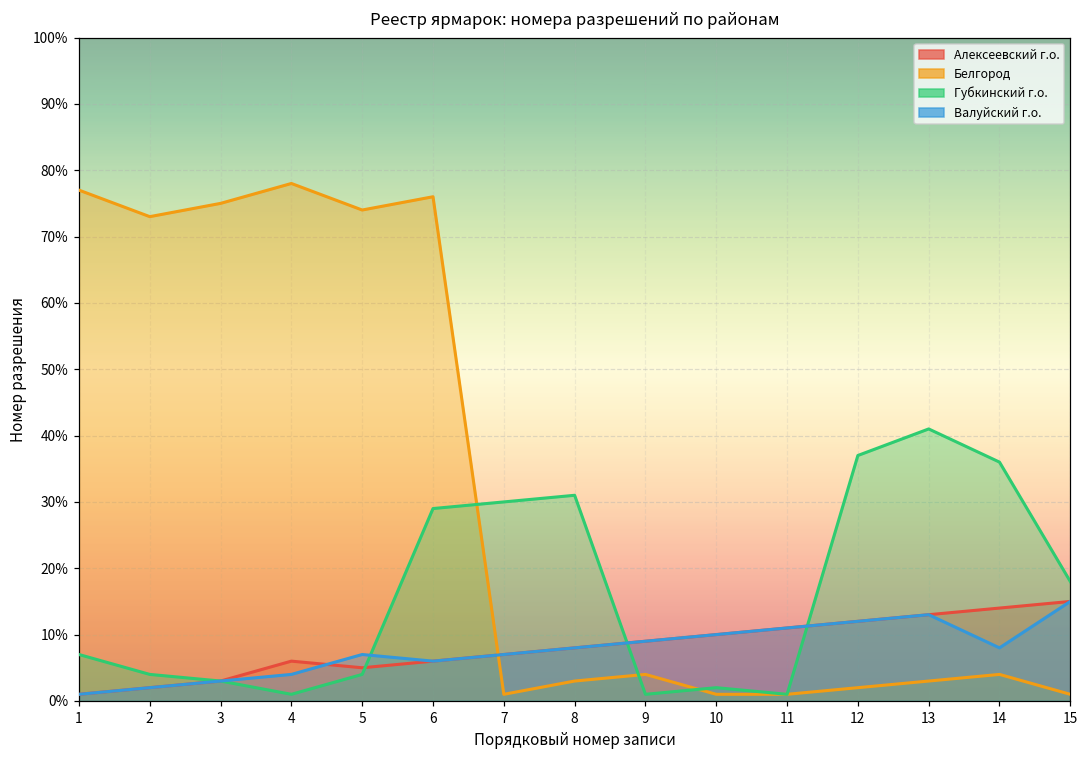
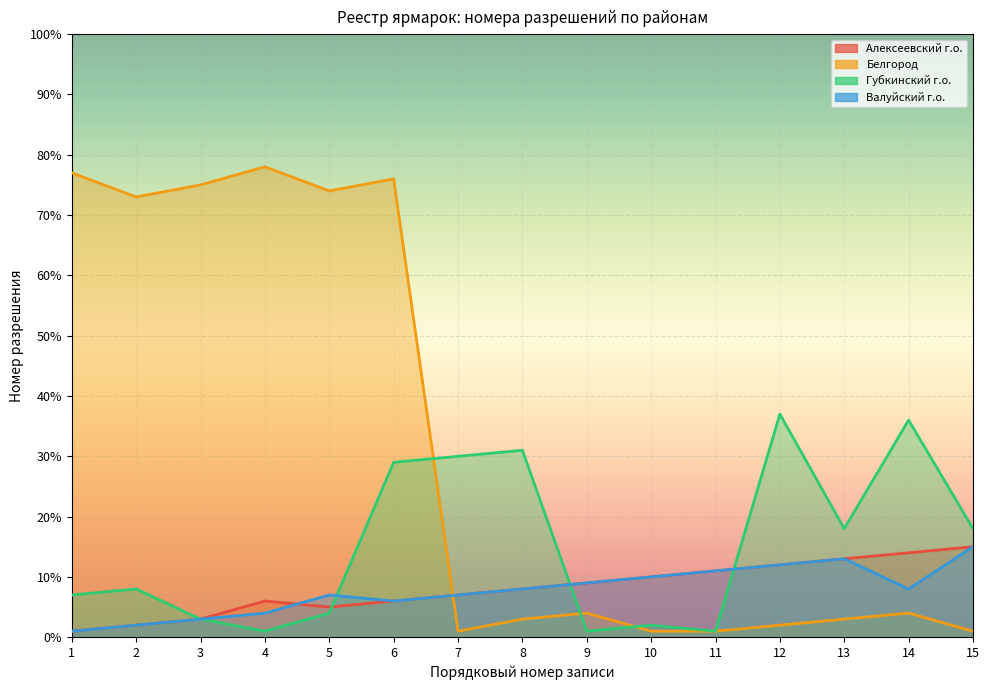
  {
    "Губкинский г.о.": {
      "1": "7%",
-     "2": "4%",
+     "2": "8%",
      "4": "1%",
      "5": "4%",
      "6": "29%",
      "7": "30%",
      "8": "31%",
      "9": "1%",
      "10": "2%",
      "12": "37%",
-     "13": "41%",
+     "13": "18%",
      "14": "36%",
      "15": "18%"
    },
    "Валуйский г.о.": {
      "4": "4%",
      "5": "7%",
      "14": "8%"
    }
  }
